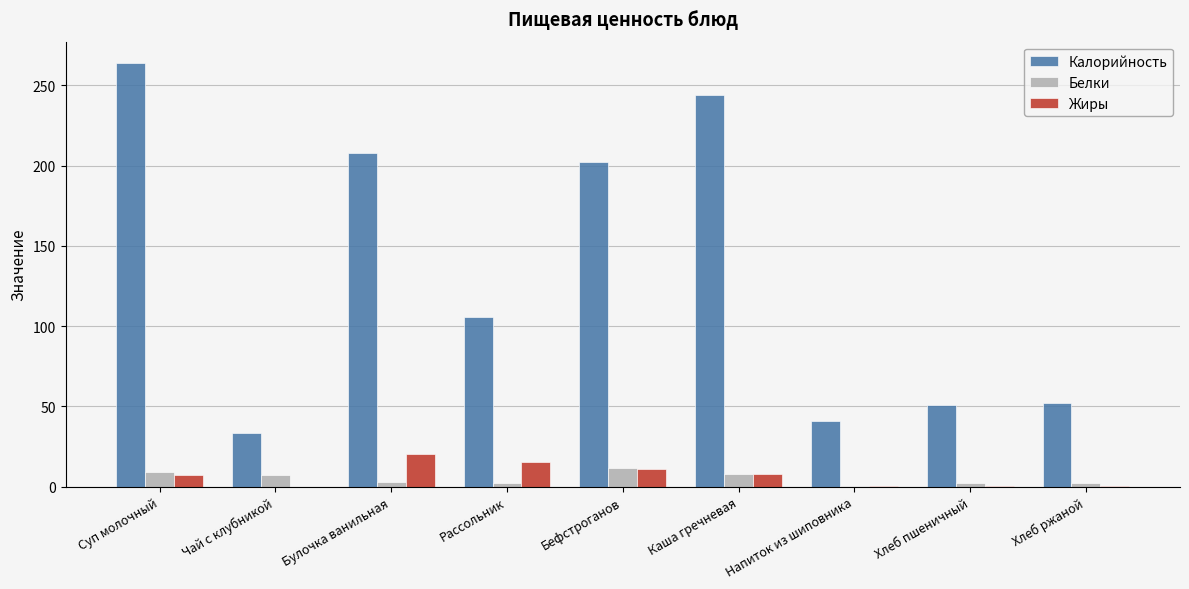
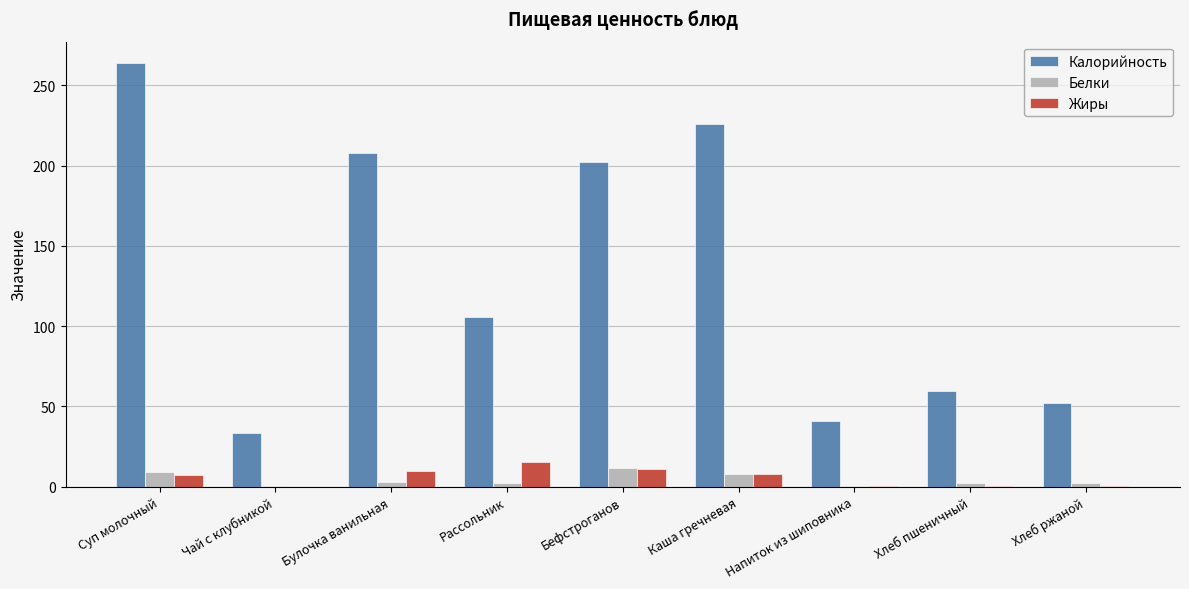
  {
    "Калорийность": {
      "Суп молочный": 264,
      "Чай с клубникой": 33,
      "Булочка ванильная": 208,
      "Рассольник": 105,
      "Бефстроганов": 202,
-     "Каша гречневая": 244,
+     "Каша гречневая": 226,
      "Напиток из шиповника": 41,
-     "Хлеб пшеничный": 51,
+     "Хлеб пшеничный": 60,
      "Хлеб ржаной": 52
    },
    "Белки": {
      "Суп молочный": 9,
-     "Чай с клубникой": 8,
+     "Чай с клубникой": 0,
      "Булочка ванильная": 3,
      "Рассольник": 2,
      "Бефстроганов": 12,
      "Каша гречневая": 8,
      "Хлеб пшеничный": 2,
      "Хлеб ржаной": 2
    },
    "Жиры": {
      "Суп молочный": 7,
-     "Булочка ванильная": 20,
+     "Булочка ванильная": 10,
      "Рассольник": 15,
      "Бефстроганов": 11,
      "Каша гречневая": 8
    }
  }
